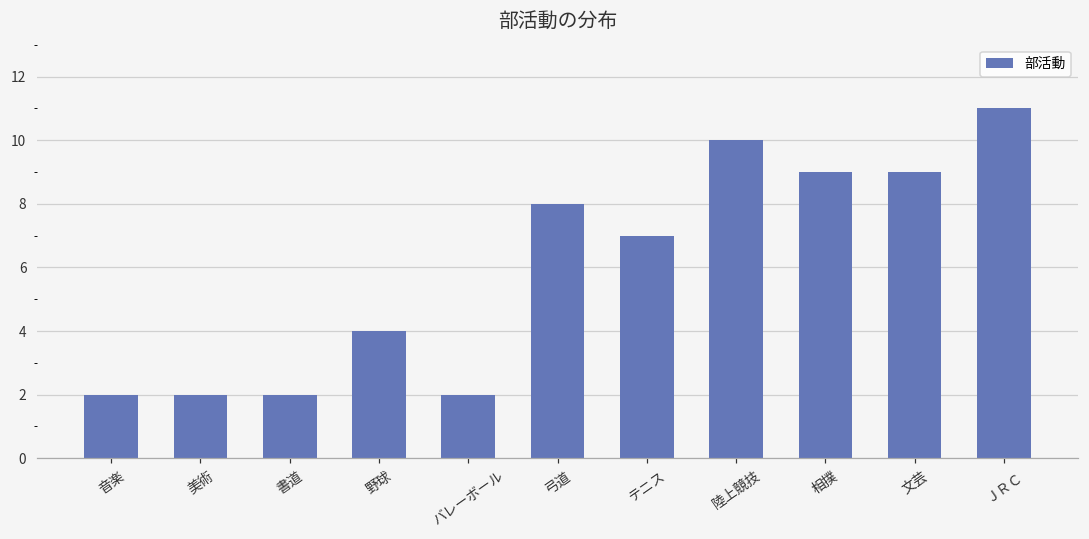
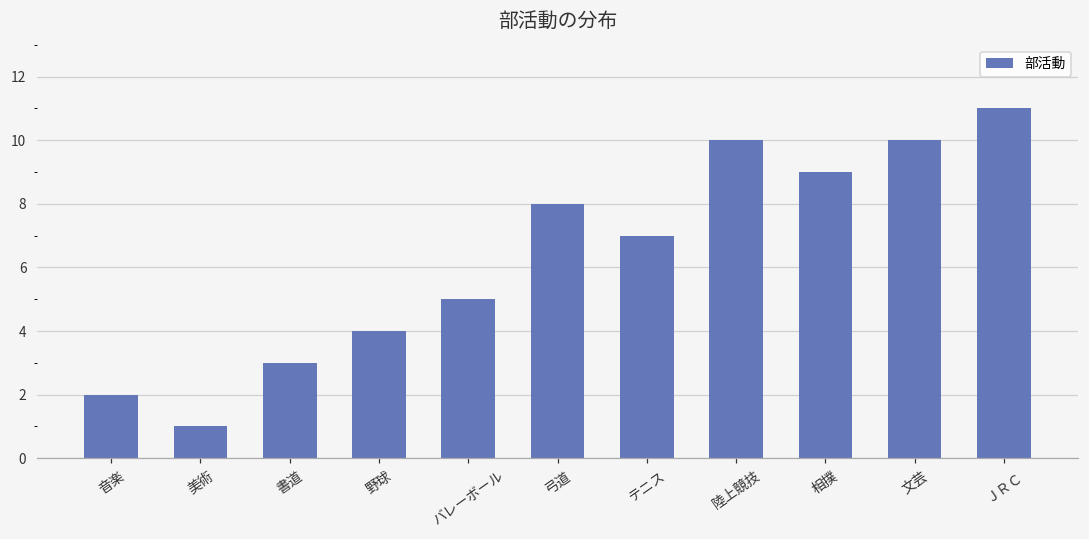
  {
    "音楽": 2,
-   "美術": 2,
-   "書道": 2,
+   "美術": 1,
+   "書道": 3,
    "野球": 4,
-   "バレーボール": 2,
+   "バレーボール": 5,
    "弓道": 8,
    "テニス": 7,
    "陸上競技": 10,
    "相撲": 9,
-   "文芸": 9,
+   "文芸": 10,
    "ＪＲＣ": 11
  }
